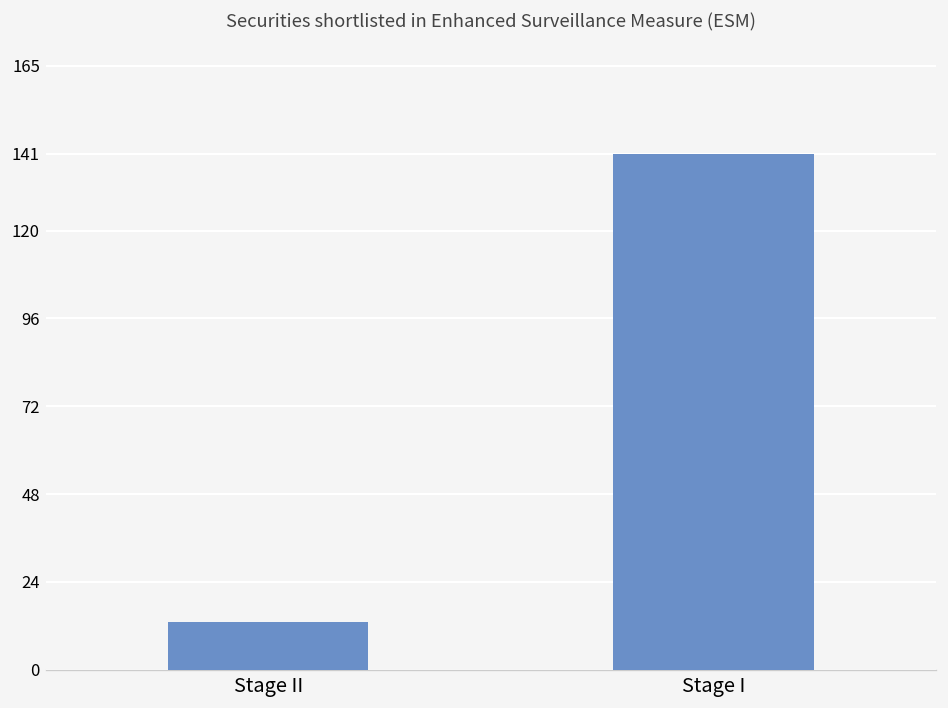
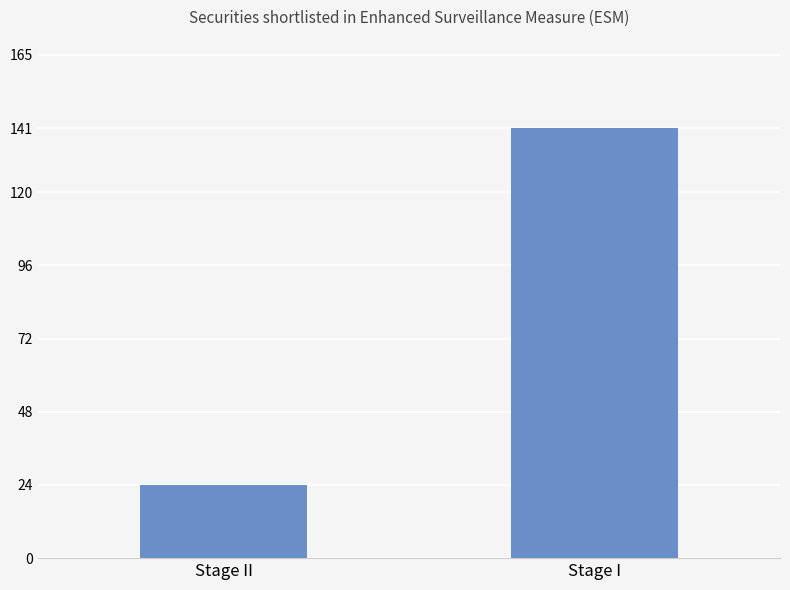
  {
-   "Stage II": 13,
+   "Stage II": 24,
    "Stage I": 141
  }
